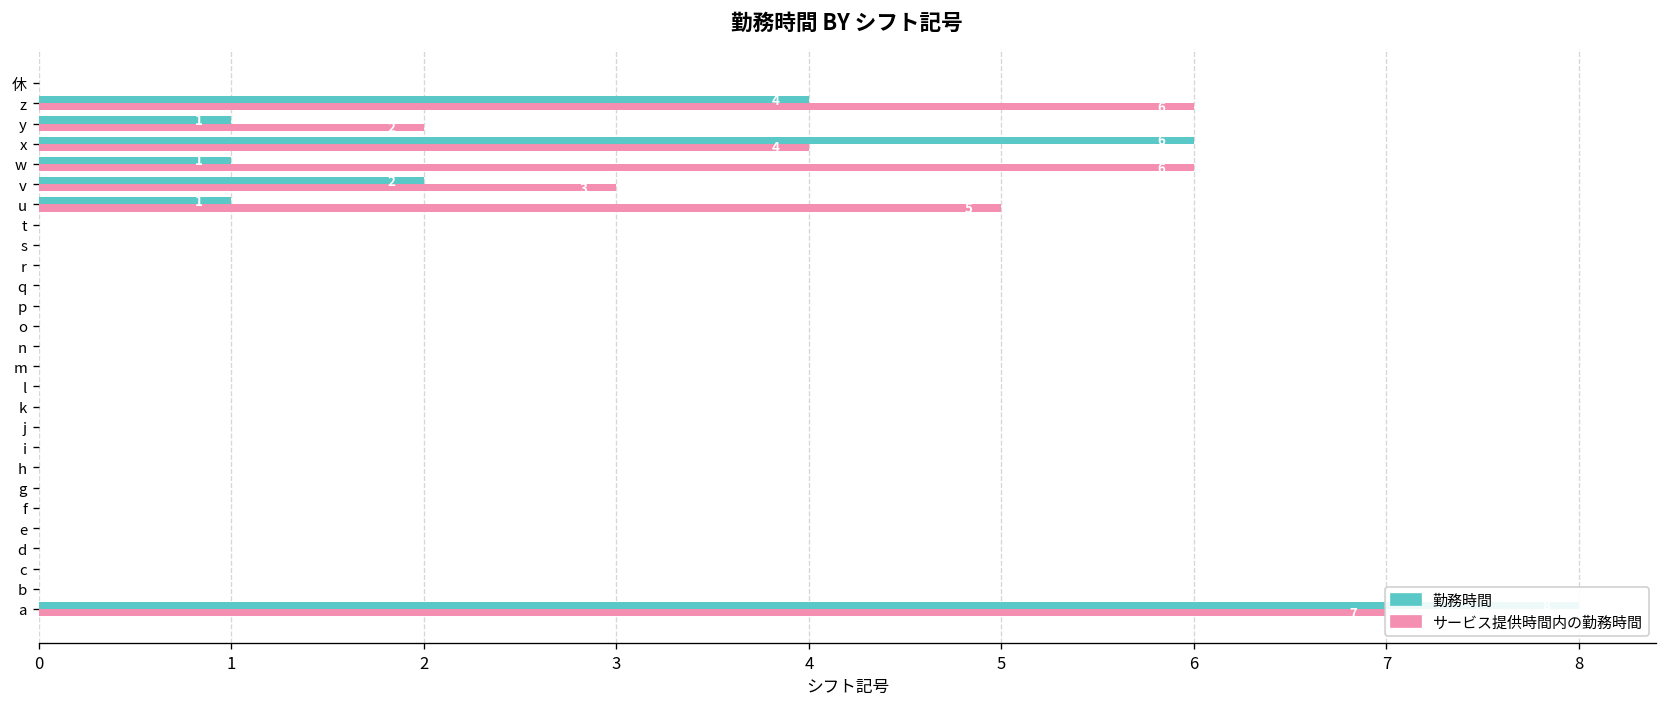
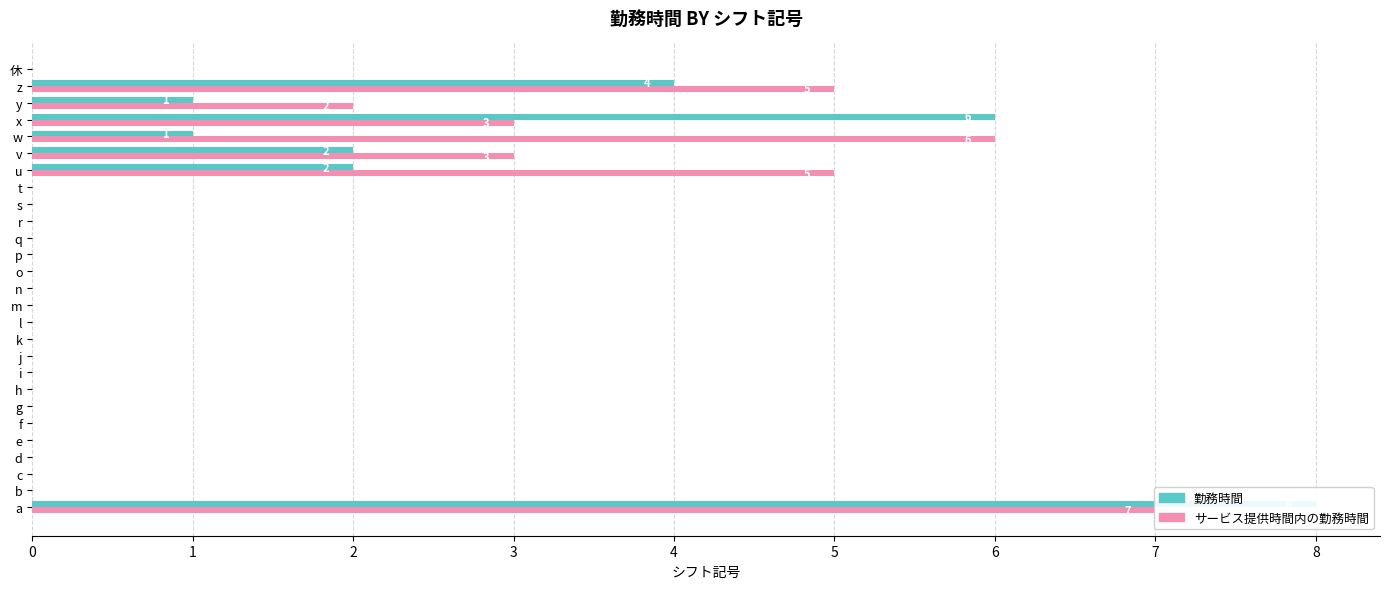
  {
    "勤務時間": {
      "z": 4,
      "y": 1,
      "w": 1,
      "v": 2,
-     "u": 1
+     "u": 2
    },
    "サービス提供時間内の勤務時間": {
-     "z": 6,
-     "x": 4
+     "z": 5,
+     "x": 3
    }
  }
